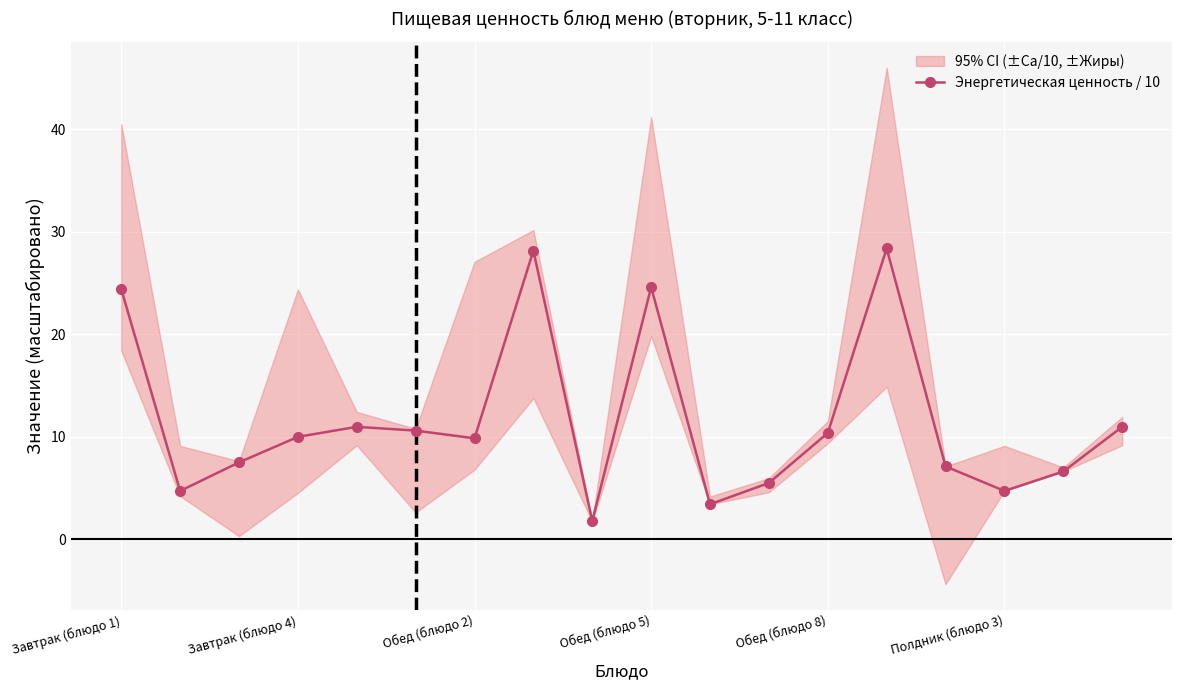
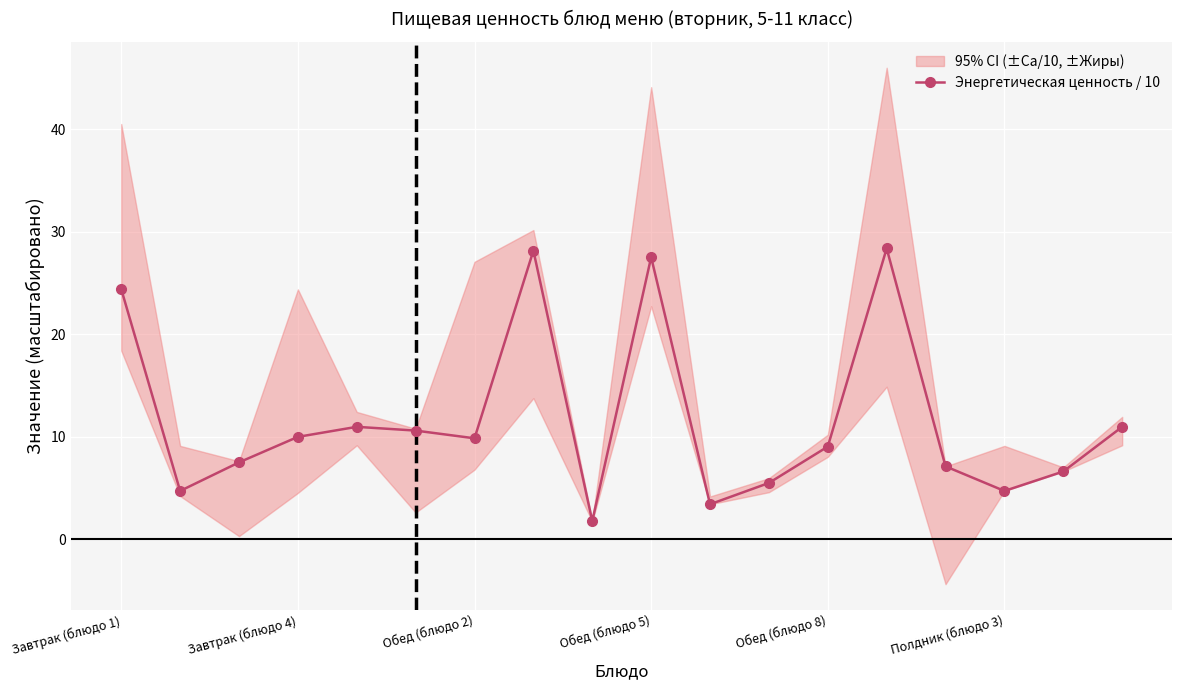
  {
    "Энергетическая ценность / 10": {
      "Завтрак (блюдо 1)": 24.4,
      "Завтрак (блюдо 4)": 10.0,
      "Обед (блюдо 2)": 9.8,
-     "Обед (блюдо 5)": 24.6,
-     "Обед (блюдо 8)": 10.4,
+     "Обед (блюдо 5)": 27.5,
+     "Обед (блюдо 8)": 9.0,
      "Полдник (блюдо 3)": 4.7
    }
  }
